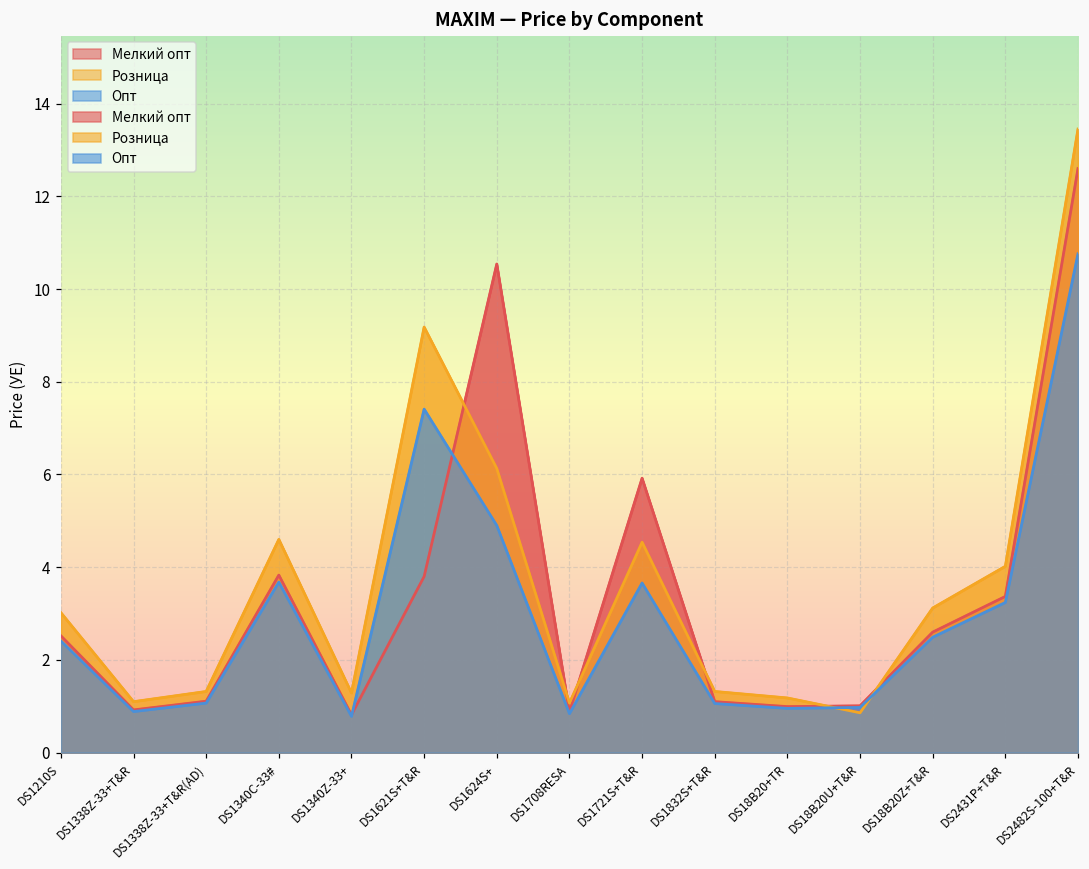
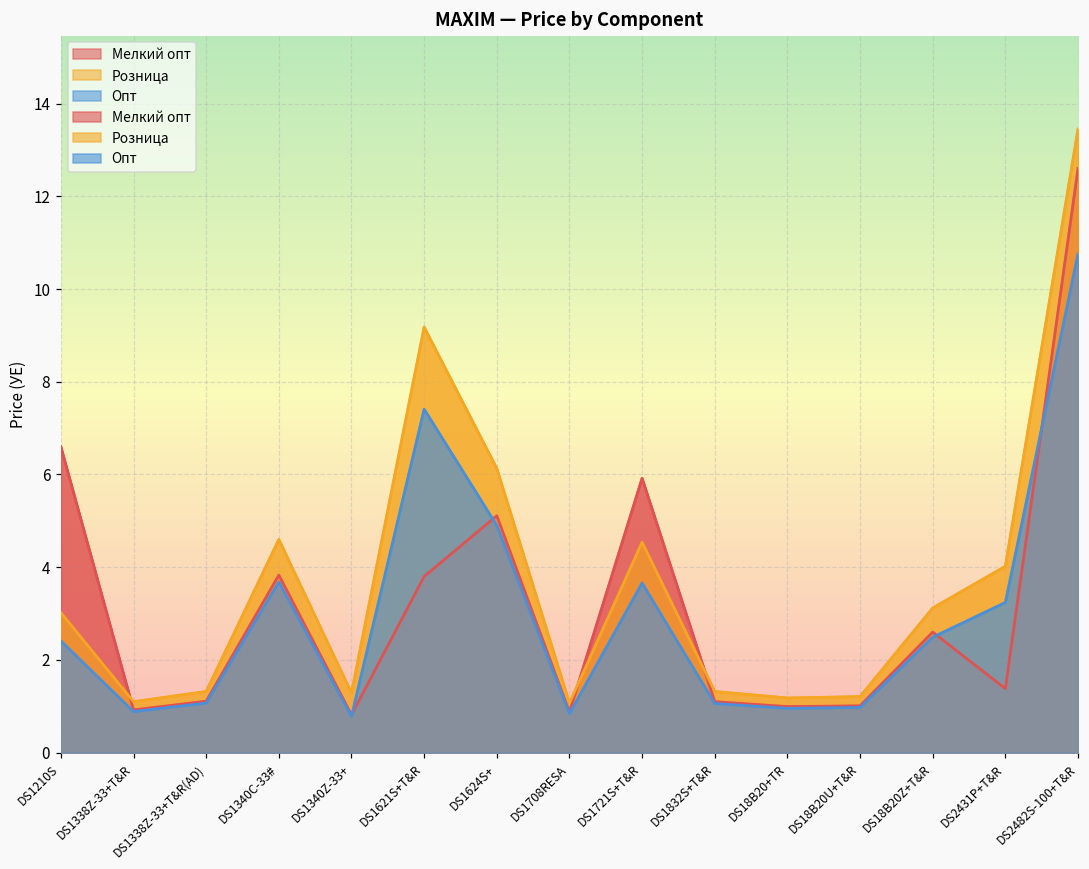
  {
    "Мелкий опт": {
-     "DS1210S": 2.5,
+     "DS1210S": 6.6,
      "DS1340C-33#": 3.8,
      "DS1621S+T&R": 3.8,
-     "DS1624S+": 10.5,
+     "DS1624S+": 5.1,
      "DS1721S+T&R": 5.9,
      "DS18B20Z+T&R": 2.6,
-     "DS2431P+T&R": 3.4,
+     "DS2431P+T&R": 1.4,
      "DS2482S-100+T&R": 12.6
    },
    "Розница": {
      "DS1210S": 3.0,
      "DS1338Z-33+T&R": 1.1,
      "DS1338Z-33+T&R(AD)": 1.3,
      "DS1340C-33#": 4.6,
      "DS1340Z-33+": 1.3,
      "DS1621S+T&R": 9.2,
      "DS1624S+": 6.1,
      "DS1708RESA": 1.1,
      "DS1721S+T&R": 4.5,
      "DS1832S+T&R": 1.3,
      "DS18B20+TR": 1.2,
-     "DS18B20U+T&R": 0.9,
+     "DS18B20U+T&R": 1.2,
      "DS18B20Z+T&R": 3.1,
      "DS2431P+T&R": 4.0,
      "DS2482S-100+T&R": 13.5
    },
    "Опт": {
      "DS1210S": 2.4,
      "DS1340C-33#": 3.7,
      "DS1621S+T&R": 7.4,
      "DS1624S+": 4.9,
      "DS1721S+T&R": 3.7,
      "DS18B20Z+T&R": 2.5,
      "DS2431P+T&R": 3.2,
      "DS2482S-100+T&R": 10.8
    }
  }
